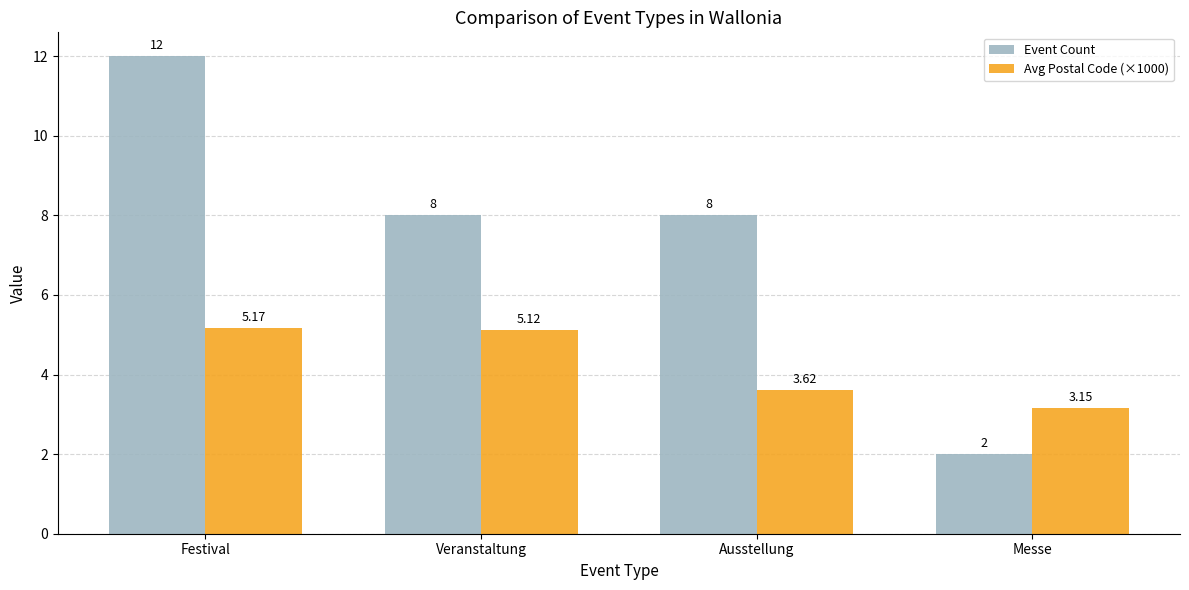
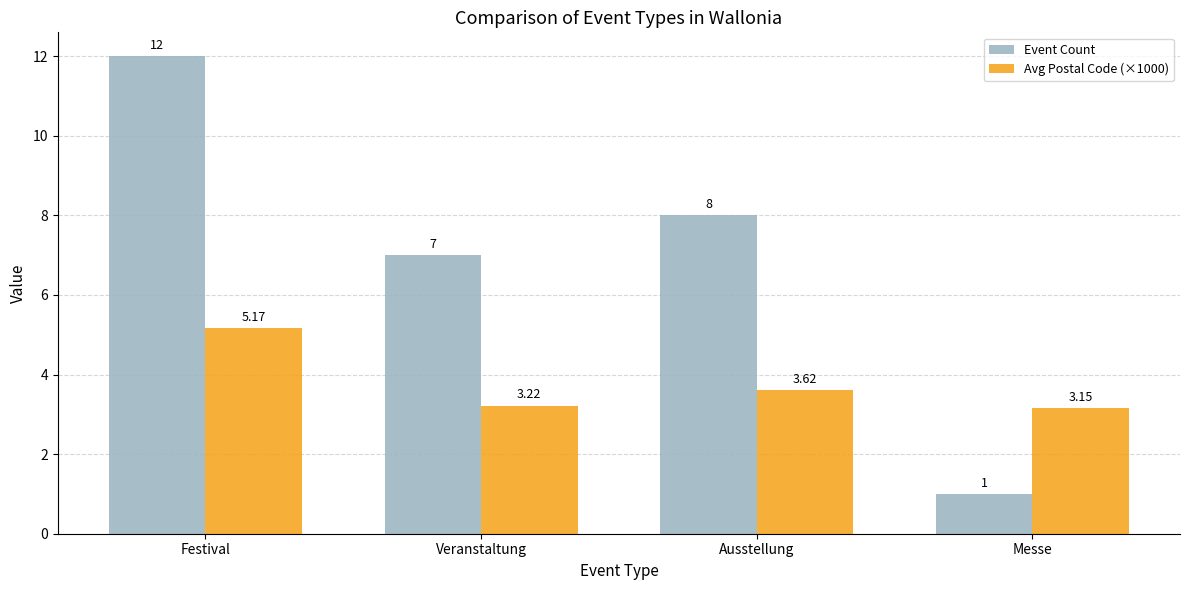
  {
    "Event Count": {
      "Festival": 12,
-     "Veranstaltung": 8,
+     "Veranstaltung": 7,
      "Ausstellung": 8,
-     "Messe": 2
+     "Messe": 1
    },
    "Avg Postal Code (×1000)": {
      "Festival": 5.17,
-     "Veranstaltung": 5.12,
+     "Veranstaltung": 3.22,
      "Ausstellung": 3.62,
      "Messe": 3.15
    }
  }
